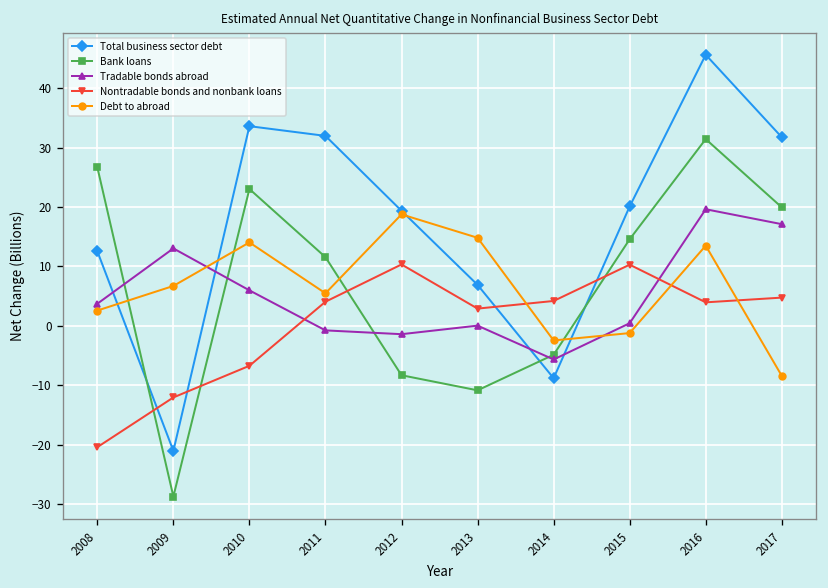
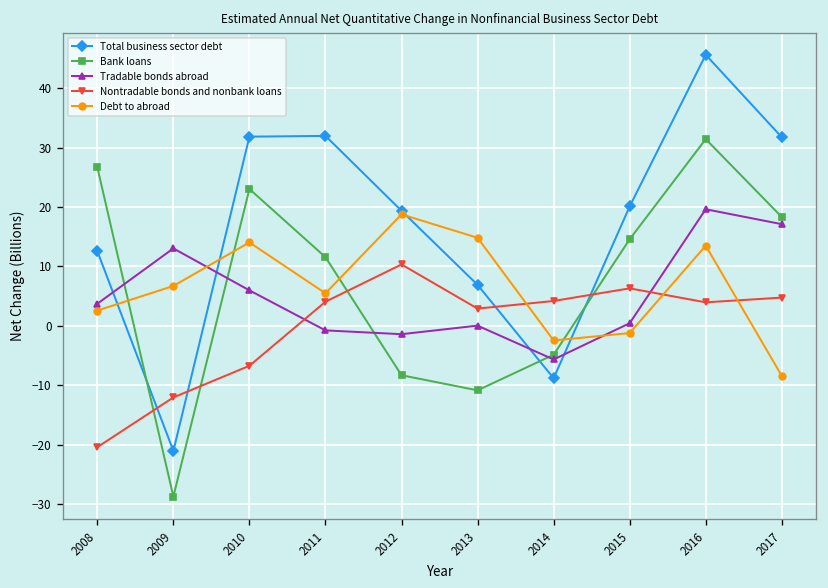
  {
    "Total business sector debt": {
      "2008": 13,
      "2009": -21,
-     "2010": 34,
+     "2010": 32,
      "2011": 32,
      "2012": 19,
      "2013": 7,
      "2014": -9,
      "2015": 20,
      "2016": 46,
      "2017": 32
    },
    "Bank loans": {
      "2008": 27,
      "2009": -29,
      "2010": 23,
      "2011": 12,
      "2012": -8,
      "2013": -11,
      "2014": -5,
      "2015": 15,
      "2016": 31,
-     "2017": 20
+     "2017": 18
    },
    "Tradable bonds abroad": {
      "2008": 4,
      "2009": 13,
      "2010": 6,
      "2011": -1,
      "2012": -1,
      "2013": 0,
      "2014": -6,
      "2015": 0,
      "2016": 20,
      "2017": 17
    },
    "Nontradable bonds and nonbank loans": {
      "2008": -20,
      "2009": -12,
      "2010": -7,
      "2011": 4,
      "2012": 10,
      "2013": 3,
      "2014": 4,
-     "2015": 10,
+     "2015": 6,
      "2016": 4,
      "2017": 5
    },
    "Debt to abroad": {
      "2008": 3,
      "2009": 7,
      "2010": 14,
      "2011": 5,
      "2012": 19,
      "2013": 15,
      "2014": -2,
      "2015": -1,
      "2016": 13,
      "2017": -8
    }
  }
